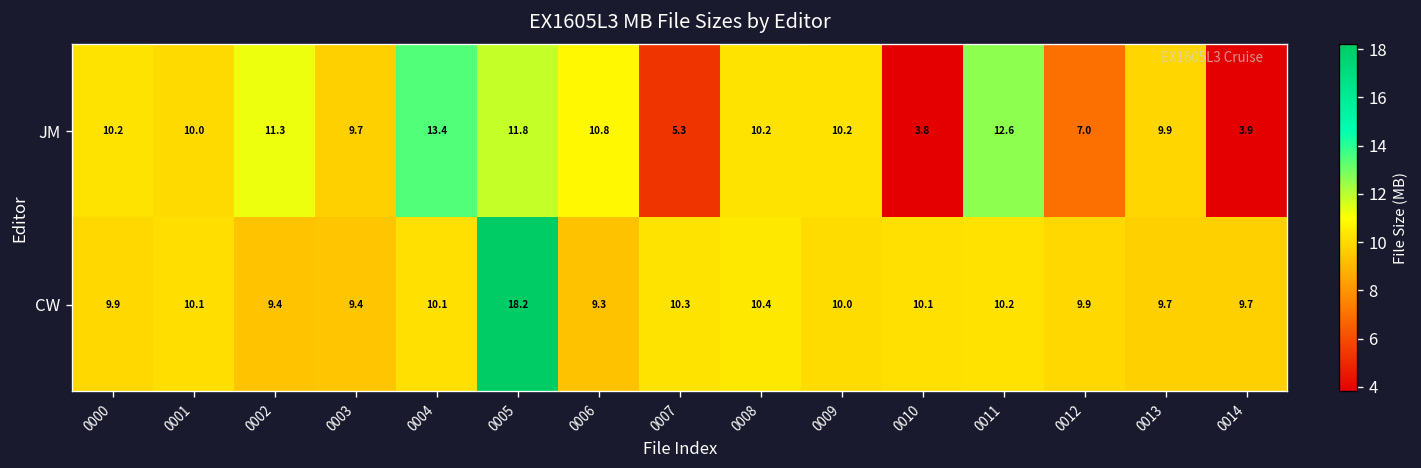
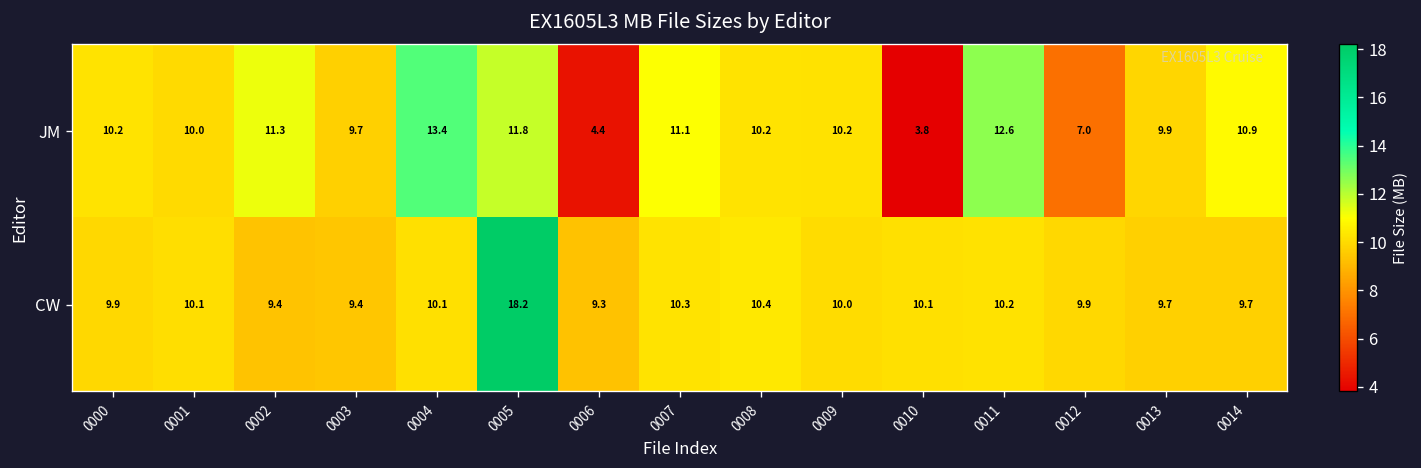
  {
    "JM": {
      "0000": 10.2,
      "0001": 10.0,
      "0002": 11.3,
      "0003": 9.7,
      "0004": 13.4,
      "0005": 11.8,
-     "0006": 10.8,
-     "0007": 5.3,
+     "0006": 4.4,
+     "0007": 11.1,
      "0008": 10.2,
      "0009": 10.2,
      "0010": 3.8,
      "0011": 12.6,
      "0012": 7.0,
      "0013": 9.9,
-     "0014": 3.9
+     "0014": 10.9
    },
    "CW": {
      "0000": 9.9,
      "0001": 10.1,
      "0002": 9.4,
      "0003": 9.4,
      "0004": 10.1,
      "0005": 18.2,
      "0006": 9.3,
      "0007": 10.3,
      "0008": 10.4,
      "0009": 10.0,
      "0010": 10.1,
      "0011": 10.2,
      "0012": 9.9,
      "0013": 9.7,
      "0014": 9.7
    }
  }
